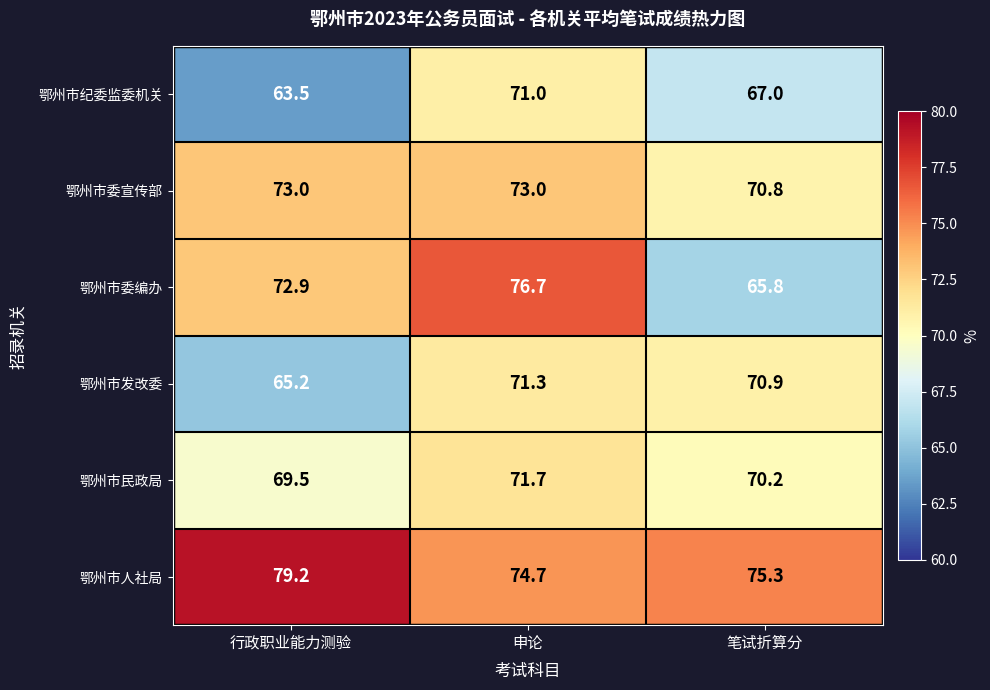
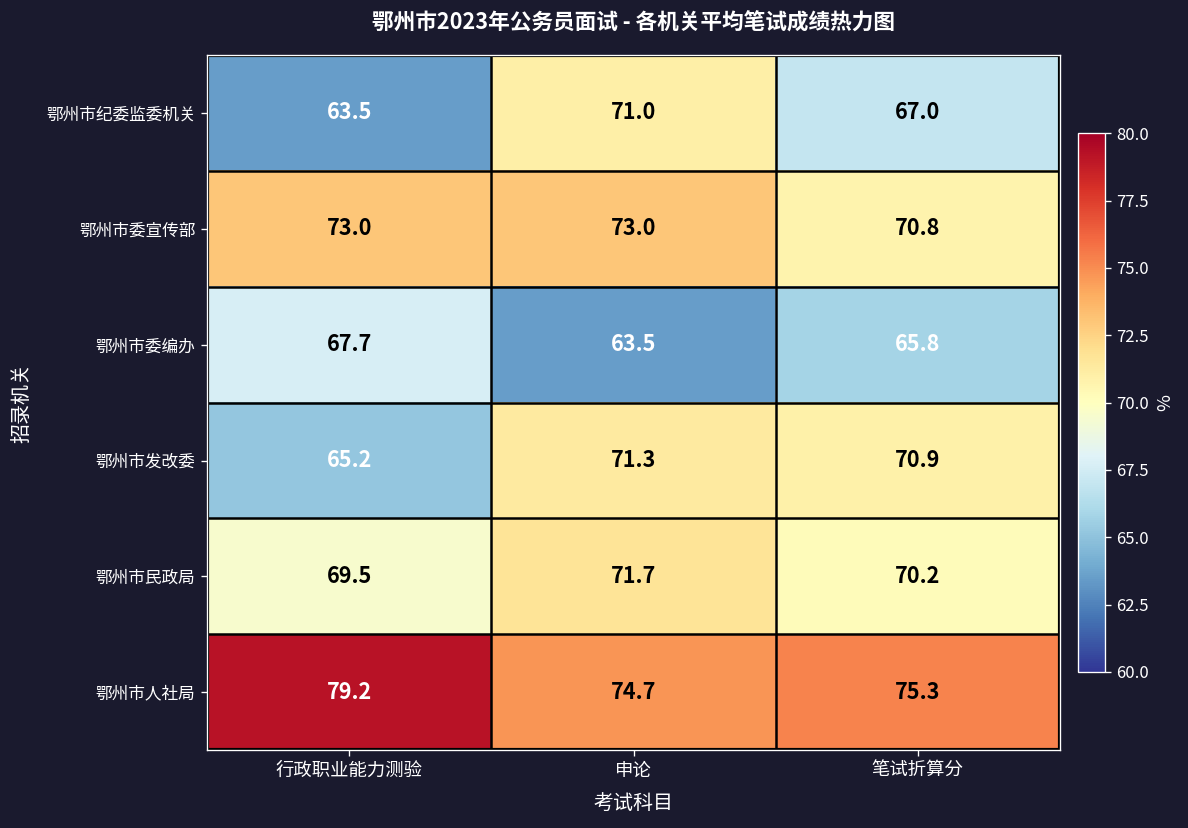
  {
    "鄂州市纪委监委机关": {
      "行政职业能力测验": 63.5,
      "申论": 71.0,
      "笔试折算分": 67.0
    },
    "鄂州市委宣传部": {
      "行政职业能力测验": 73.0,
      "申论": 73.0,
      "笔试折算分": 70.8
    },
    "鄂州市委编办": {
-     "行政职业能力测验": 72.9,
-     "申论": 76.7,
+     "行政职业能力测验": 67.7,
+     "申论": 63.5,
      "笔试折算分": 65.8
    },
    "鄂州市发改委": {
      "行政职业能力测验": 65.2,
      "申论": 71.3,
      "笔试折算分": 70.9
    },
    "鄂州市民政局": {
      "行政职业能力测验": 69.5,
      "申论": 71.7,
      "笔试折算分": 70.2
    },
    "鄂州市人社局": {
      "行政职业能力测验": 79.2,
      "申论": 74.7,
      "笔试折算分": 75.3
    }
  }
